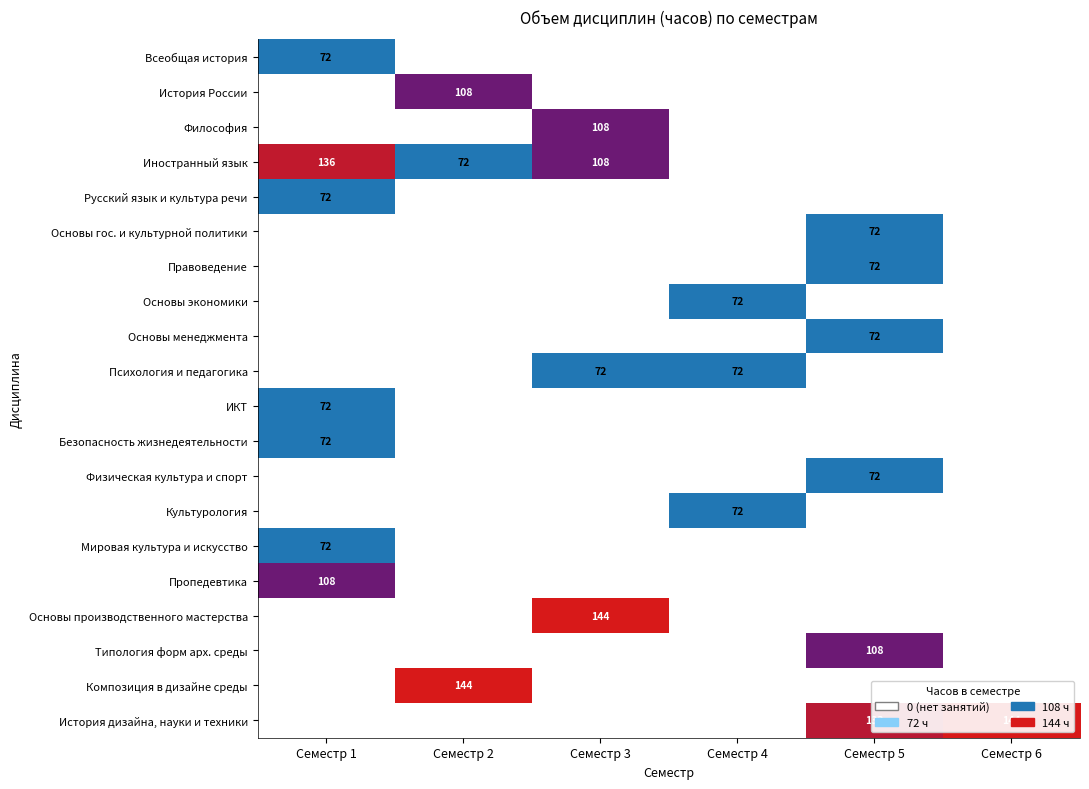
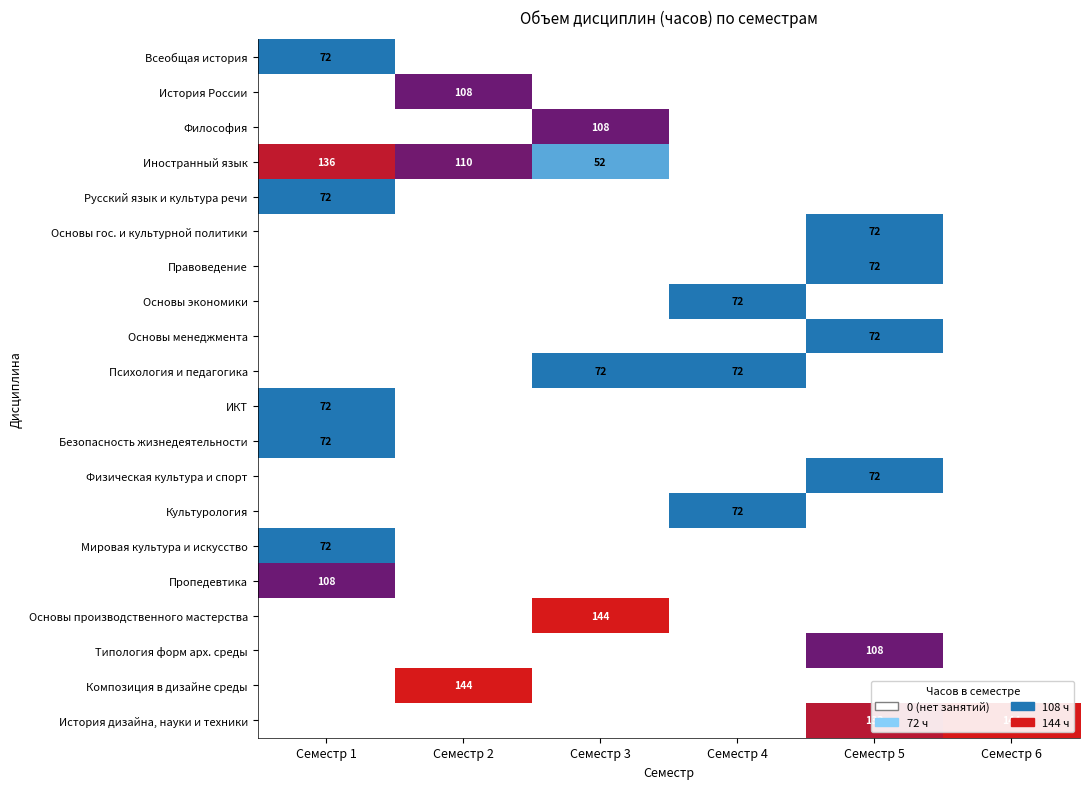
  {
    "Всеобщая история": {
      "Семестр 1": 72
    },
    "История России": {
      "Семестр 2": 108
    },
    "Философия": {
      "Семестр 3": 108
    },
    "Иностранный язык": {
      "Семестр 1": 136,
-     "Семестр 2": 72,
-     "Семестр 3": 108
+     "Семестр 2": 110,
+     "Семестр 3": 52
    },
    "Русский язык и культура речи": {
      "Семестр 1": 72
    },
    "Основы гос. и культурной политики": {
      "Семестр 5": 72
    },
    "Правоведение": {
      "Семестр 5": 72
    },
    "Основы экономики": {
      "Семестр 4": 72
    },
    "Основы менеджмента": {
      "Семестр 5": 72
    },
    "Психология и педагогика": {
      "Семестр 3": 72,
      "Семестр 4": 72
    },
    "ИКТ": {
      "Семестр 1": 72
    },
    "Безопасность жизнедеятельности": {
      "Семестр 1": 72
    },
    "Физическая культура и спорт": {
      "Семестр 5": 72
    },
    "Культурология": {
      "Семестр 4": 72
    },
    "Мировая культура и искусство": {
      "Семестр 1": 72
    },
    "Пропедевтика": {
      "Семестр 1": 108
    },
    "Основы производственного мастерства": {
      "Семестр 3": 144
    },
    "Типология форм арх. среды": {
      "Семестр 5": 108
    },
    "Композиция в дизайне среды": {
      "Семестр 2": 144
    }
  }
